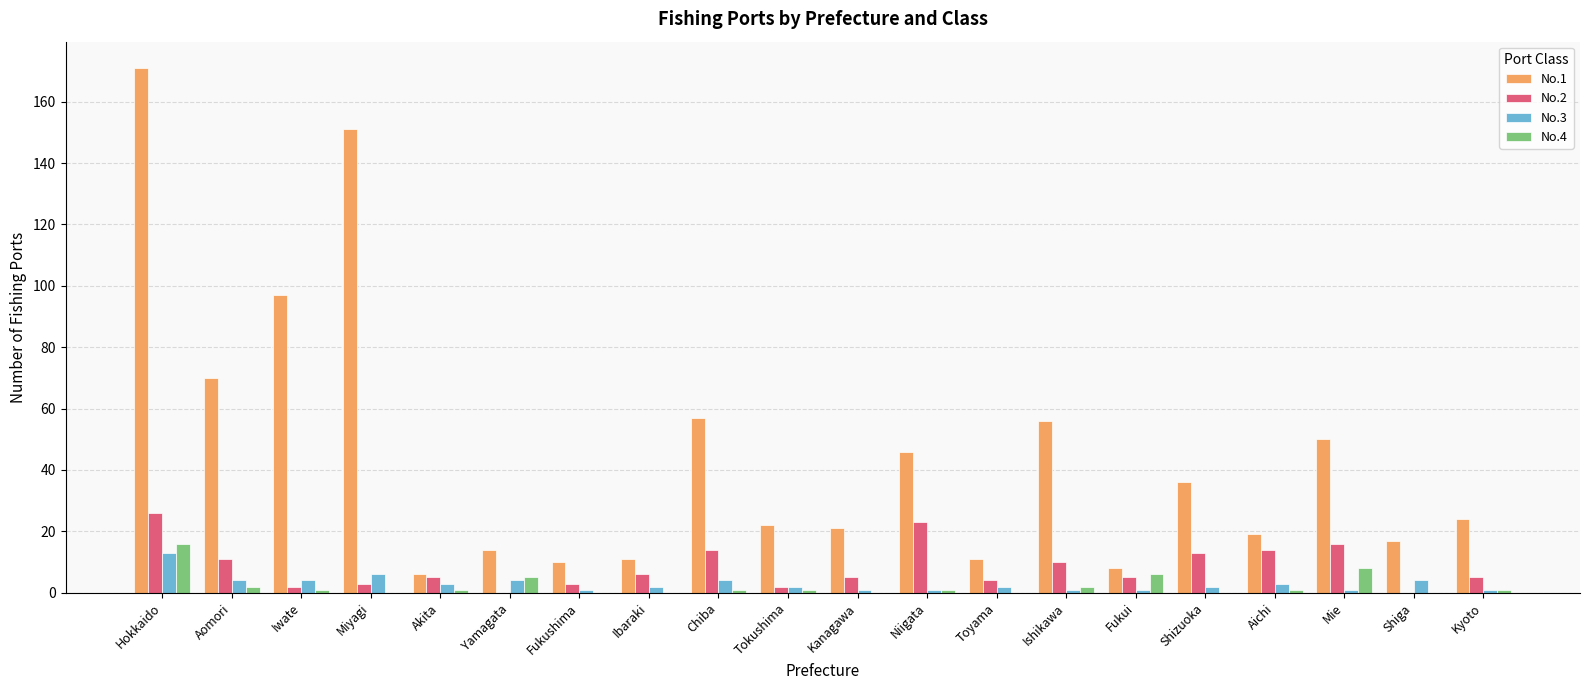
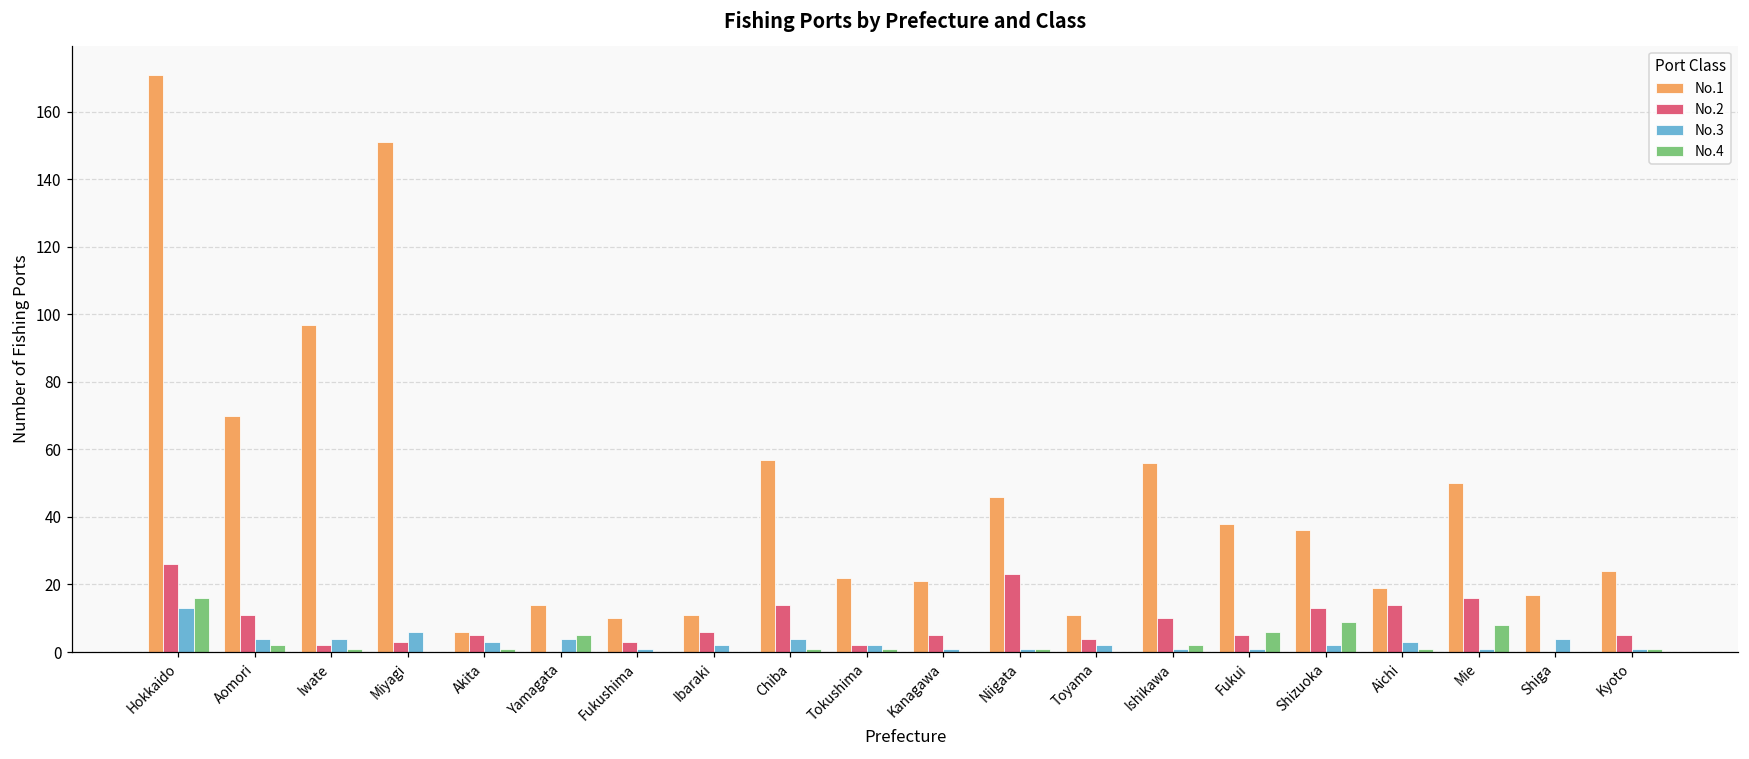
  {
    "No.1": {
      "Hokkaido": 171,
      "Aomori": 70,
      "Iwate": 97,
      "Miyagi": 151,
      "Akita": 6,
      "Yamagata": 14,
      "Fukushima": 10,
      "Ibaraki": 11,
      "Chiba": 57,
      "Tokushima": 22,
      "Kanagawa": 21,
      "Niigata": 46,
      "Toyama": 11,
      "Ishikawa": 56,
-     "Fukui": 8,
+     "Fukui": 38,
      "Shizuoka": 36,
      "Aichi": 19,
      "Mie": 50,
      "Shiga": 17,
      "Kyoto": 24
    },
    "No.2": {
      "Hokkaido": 26,
      "Aomori": 11,
      "Iwate": 2,
      "Miyagi": 3,
      "Akita": 5,
      "Yamagata": 0,
      "Fukushima": 3,
      "Ibaraki": 6,
      "Chiba": 14,
      "Tokushima": 2,
      "Kanagawa": 5,
      "Niigata": 23,
      "Toyama": 4,
      "Ishikawa": 10,
      "Fukui": 5,
      "Shizuoka": 13,
      "Aichi": 14,
      "Mie": 16,
      "Shiga": 0,
      "Kyoto": 5
    },
    "No.3": {
      "Hokkaido": 13,
      "Aomori": 4,
      "Iwate": 4,
      "Miyagi": 6,
      "Akita": 3,
      "Yamagata": 4,
      "Fukushima": 1,
      "Ibaraki": 2,
      "Chiba": 4,
      "Tokushima": 2,
      "Kanagawa": 1,
      "Niigata": 1,
      "Toyama": 2,
      "Ishikawa": 1,
      "Fukui": 1,
      "Shizuoka": 2,
      "Aichi": 3,
      "Mie": 1,
      "Shiga": 4,
      "Kyoto": 1
    },
    "No.4": {
      "Hokkaido": 16,
      "Aomori": 2,
      "Iwate": 1,
      "Miyagi": 0,
      "Akita": 1,
      "Yamagata": 5,
      "Fukushima": 0,
      "Ibaraki": 0,
      "Chiba": 1,
      "Tokushima": 1,
      "Kanagawa": 0,
      "Niigata": 1,
      "Toyama": 0,
      "Ishikawa": 2,
      "Fukui": 6,
-     "Shizuoka": 0,
+     "Shizuoka": 9,
      "Aichi": 1,
      "Mie": 8,
      "Shiga": 0,
      "Kyoto": 1
    }
  }
